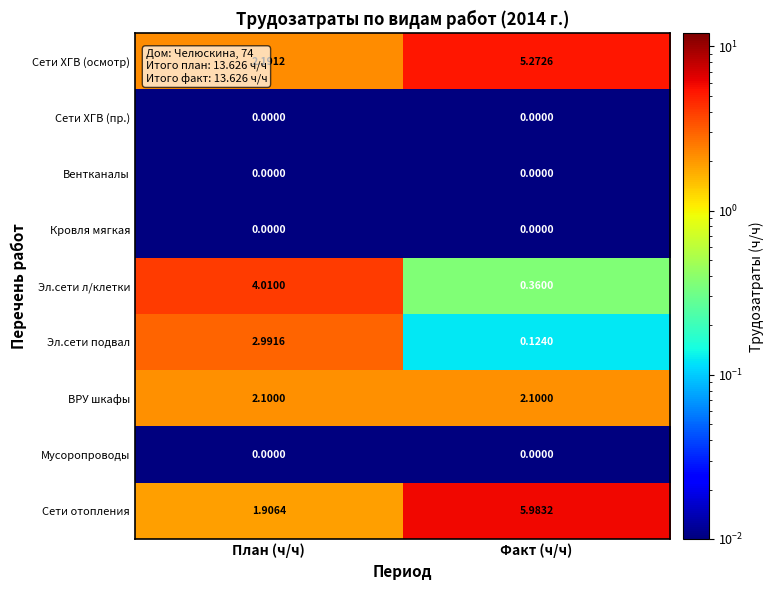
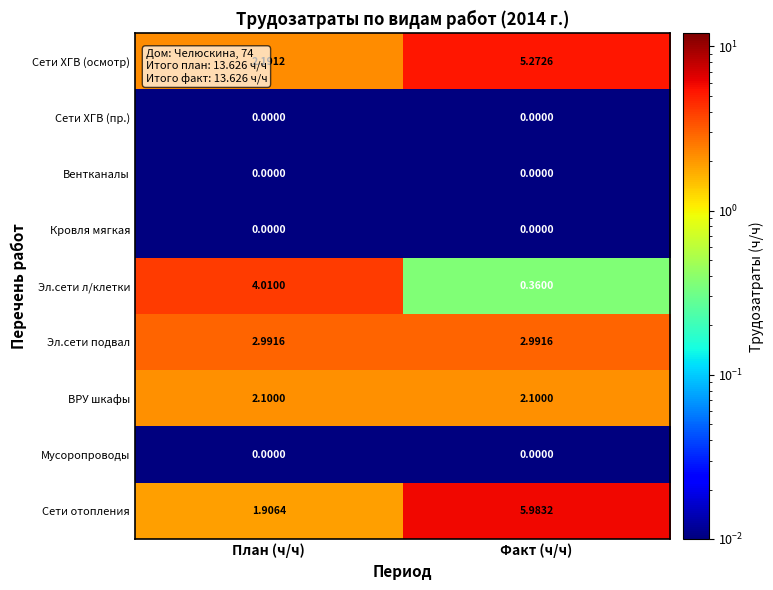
  {
    "Сети ХГВ (осмотр)": {
      "Факт (ч/ч)": 5.2726
    },
    "Сети ХГВ (пр.)": {
      "План (ч/ч)": 0.0000,
      "Факт (ч/ч)": 0.0000
    },
    "Вентканалы": {
      "План (ч/ч)": 0.0000,
      "Факт (ч/ч)": 0.0000
    },
    "Кровля мягкая": {
      "План (ч/ч)": 0.0000,
      "Факт (ч/ч)": 0.0000
    },
    "Эл.сети л/клетки": {
      "План (ч/ч)": 4.0100,
      "Факт (ч/ч)": 0.3600
    },
    "Эл.сети подвал": {
      "План (ч/ч)": 2.9916,
-     "Факт (ч/ч)": 0.1240
+     "Факт (ч/ч)": 2.9916
    },
    "ВРУ шкафы": {
      "План (ч/ч)": 2.1000,
      "Факт (ч/ч)": 2.1000
    },
    "Мусоропроводы": {
      "План (ч/ч)": 0.0000,
      "Факт (ч/ч)": 0.0000
    },
    "Сети отопления": {
      "План (ч/ч)": 1.9064,
      "Факт (ч/ч)": 5.9832
    }
  }
